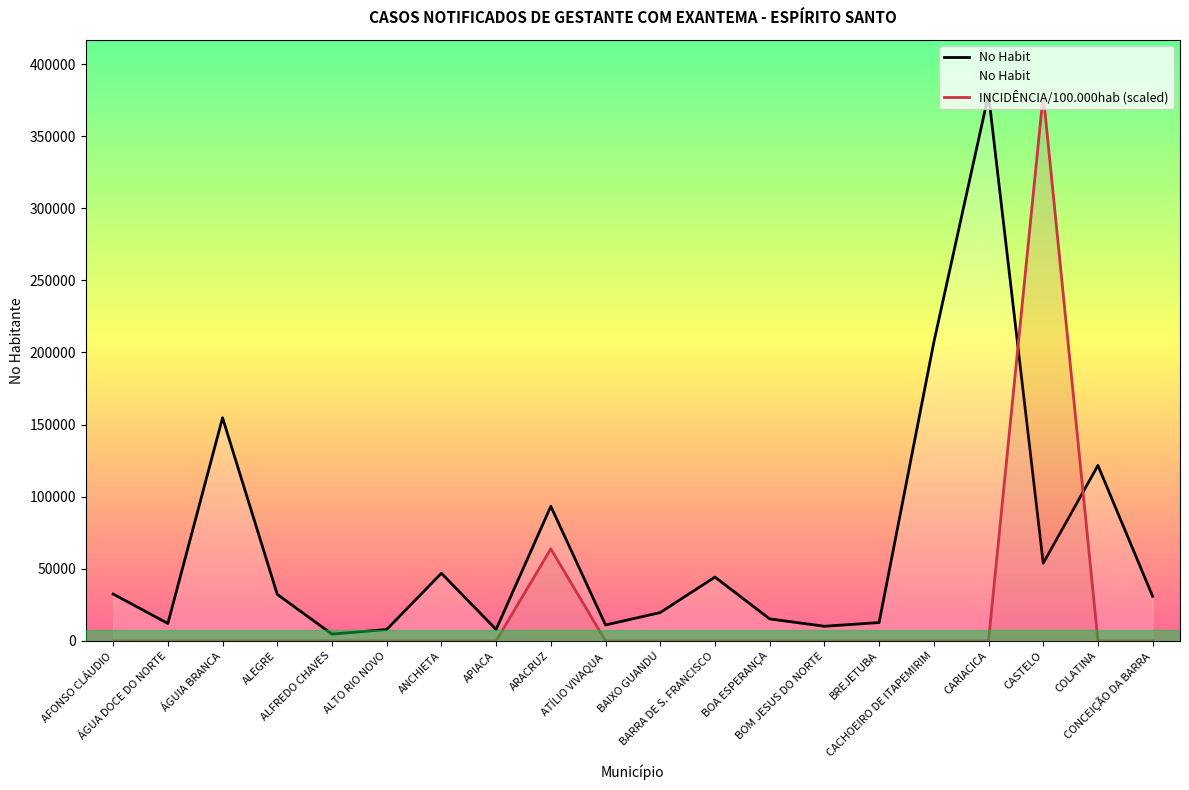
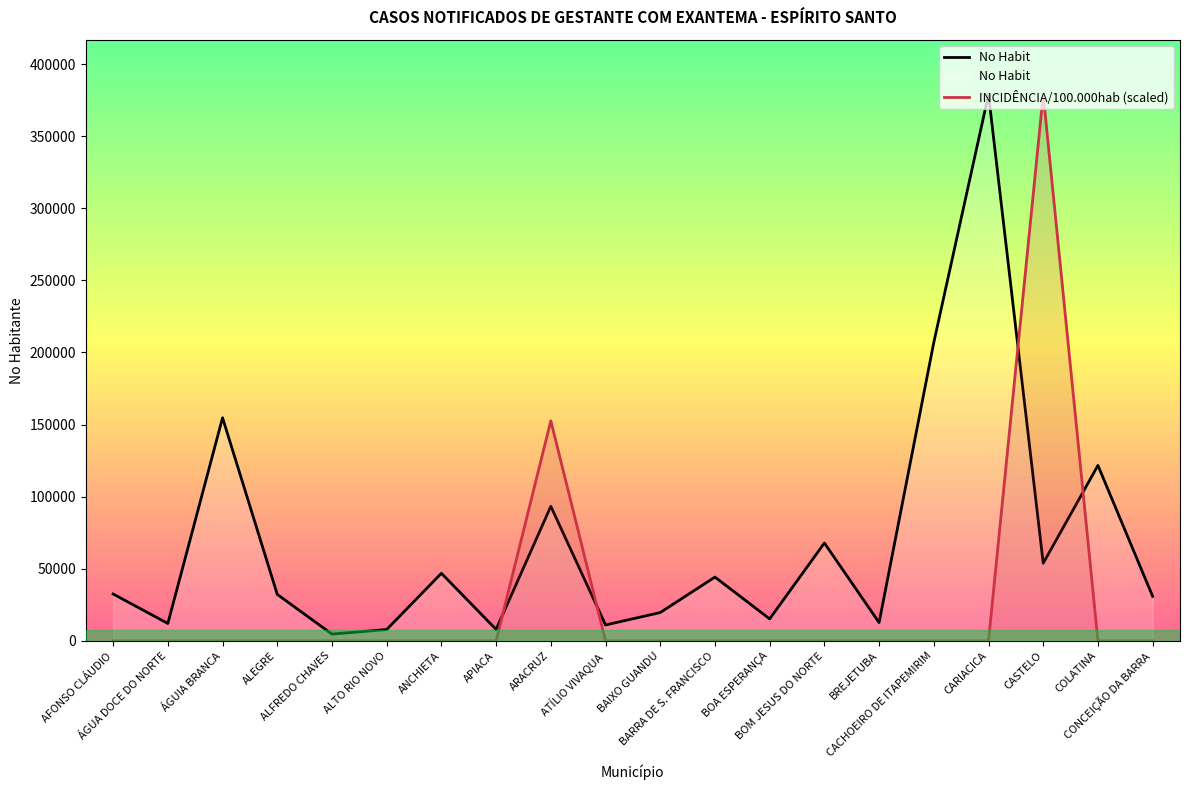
  {
    "No Habit": {
      "AFONSO CLÁUDIO": 33000,
      "ÁGUA DOCE DO NORTE": 12000,
      "ÁGUIA BRANCA": 155000,
      "ALEGRE": 32000,
      "ALTO RIO NOVO": 8000,
      "ANCHIETA": 47000,
      "APIACA": 8000,
      "ARACRUZ": 93000,
      "ATÍLIO VIVAQUA": 11000,
      "BAIXO GUANDU": 20000,
      "BARRA DE S. FRANCISCO": 44000,
      "BOA ESPERANÇA": 15000,
-     "BOM JESUS DO NORTE": 10000,
+     "BOM JESUS DO NORTE": 68000,
      "BREJETUBA": 13000,
      "CACHOEIRO DE ITAPEMIRIM": 207000,
      "CASTELO": 54000,
      "COLATINA": 122000,
      "CONCEIÇÃO DA BARRA": 31000
    },
    "INCIDÊNCIA/100.000hab (scaled)": {
-     "ARACRUZ": 64000
+     "ARACRUZ": 153000
    }
  }
